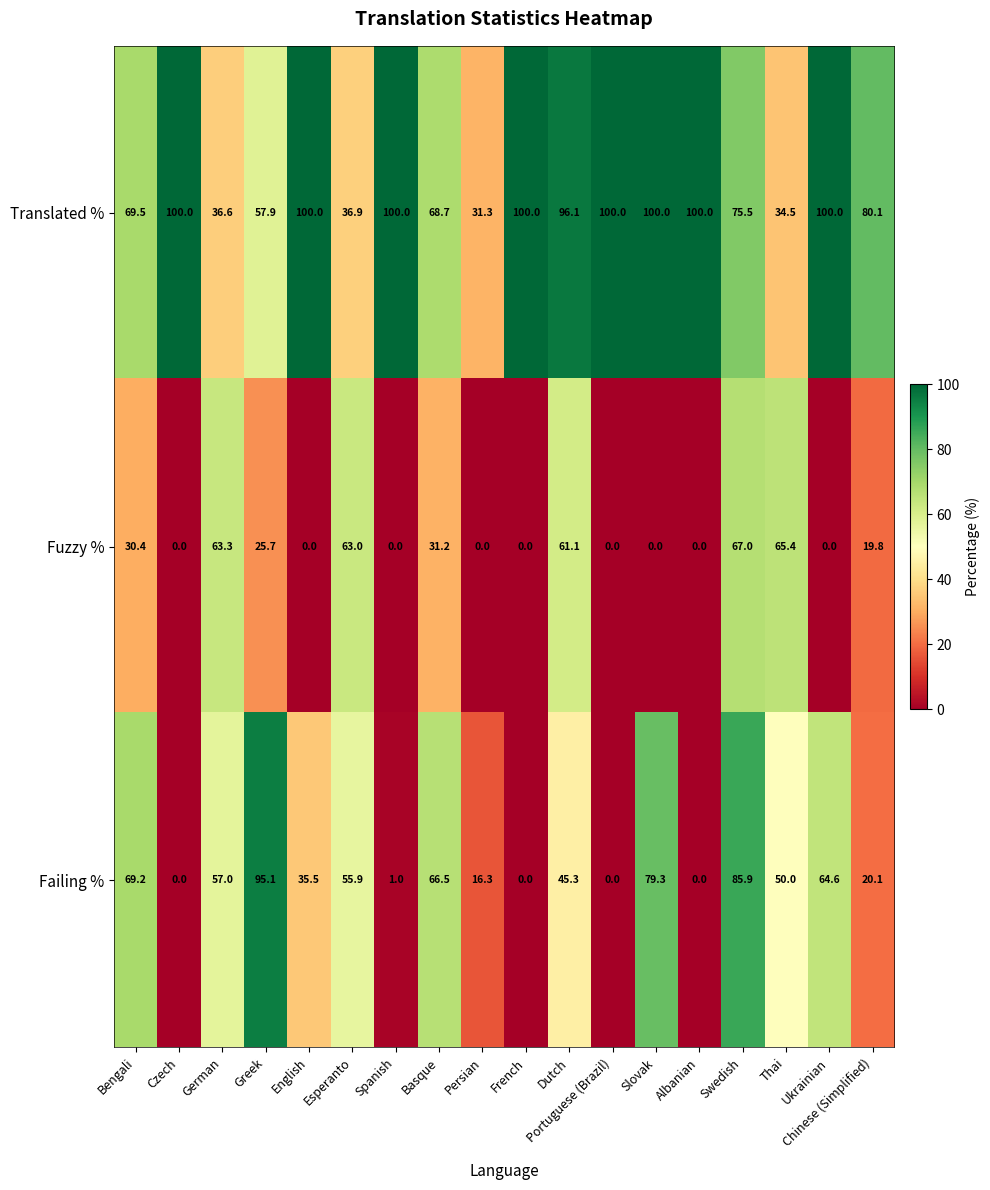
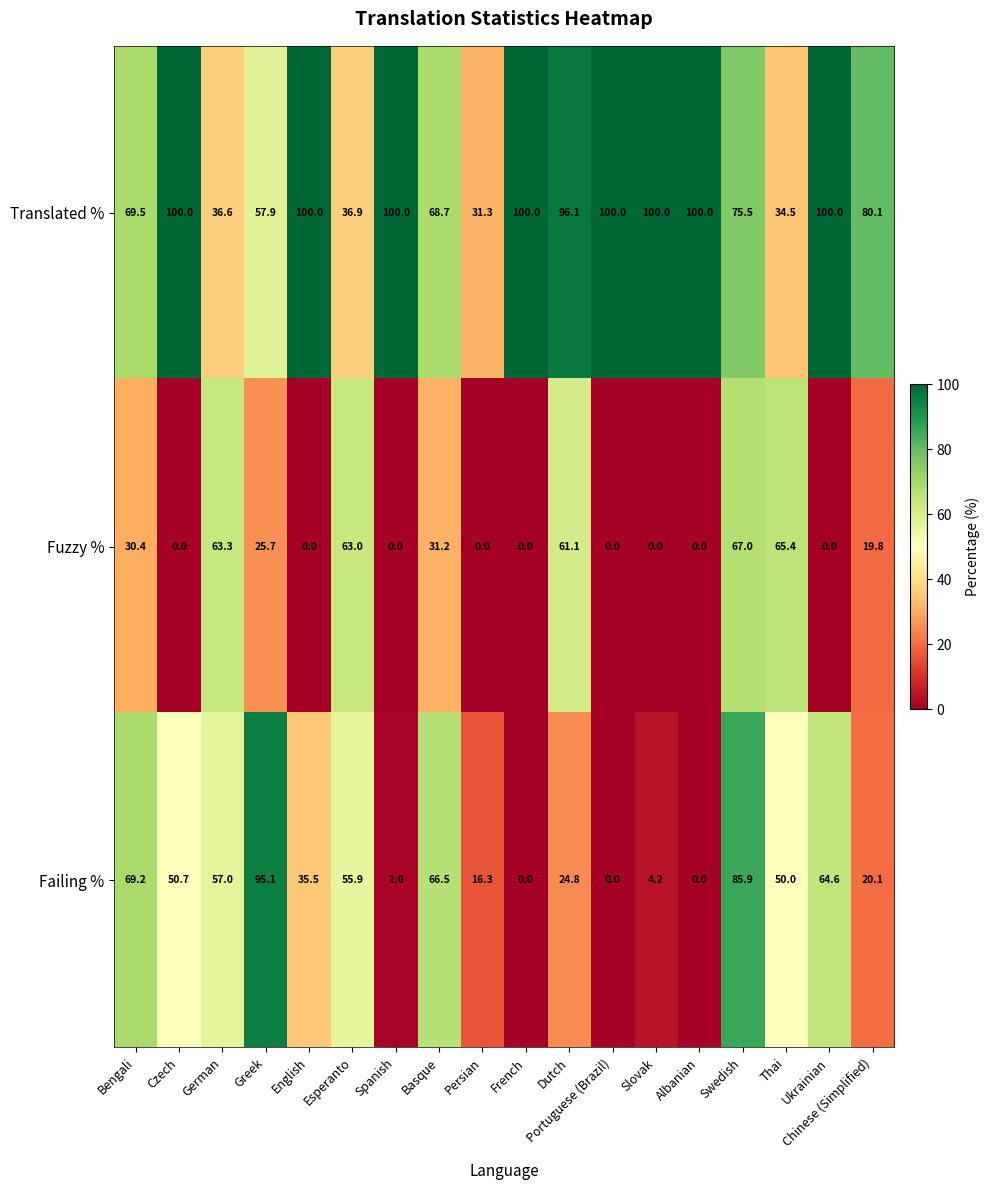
  {
    "Translated %": {
      "Bengali": 69.5,
      "Czech": 100.0,
      "German": 36.6,
      "Greek": 57.9,
      "English": 100.0,
      "Esperanto": 36.9,
      "Spanish": 100.0,
      "Basque": 68.7,
      "Persian": 31.3,
      "French": 100.0,
      "Dutch": 96.1,
      "Portuguese (Brazil)": 100.0,
      "Slovak": 100.0,
      "Albanian": 100.0,
      "Swedish": 75.5,
      "Thai": 34.5,
      "Ukrainian": 100.0,
      "Chinese (Simplified)": 80.1
    },
    "Fuzzy %": {
      "Bengali": 30.4,
      "Czech": 0.0,
      "German": 63.3,
      "Greek": 25.7,
      "English": 0.0,
      "Esperanto": 63.0,
      "Spanish": 0.0,
      "Basque": 31.2,
      "Persian": 0.0,
      "French": 0.0,
      "Dutch": 61.1,
      "Portuguese (Brazil)": 0.0,
      "Slovak": 0.0,
      "Albanian": 0.0,
      "Swedish": 67.0,
      "Thai": 65.4,
      "Ukrainian": 0.0,
      "Chinese (Simplified)": 19.8
    },
    "Failing %": {
      "Bengali": 69.2,
-     "Czech": 0.0,
+     "Czech": 50.7,
      "German": 57.0,
      "Greek": 95.1,
      "English": 35.5,
      "Esperanto": 55.9,
      "Spanish": 1.0,
      "Basque": 66.5,
      "Persian": 16.3,
      "French": 0.0,
-     "Dutch": 45.3,
+     "Dutch": 24.8,
      "Portuguese (Brazil)": 0.0,
-     "Slovak": 79.3,
+     "Slovak": 4.2,
      "Albanian": 0.0,
      "Swedish": 85.9,
      "Thai": 50.0,
      "Ukrainian": 64.6,
      "Chinese (Simplified)": 20.1
    }
  }
